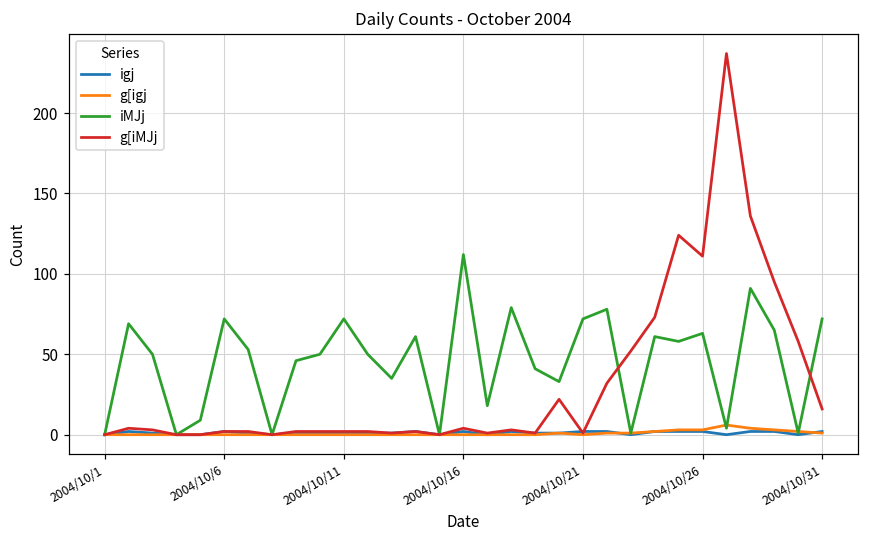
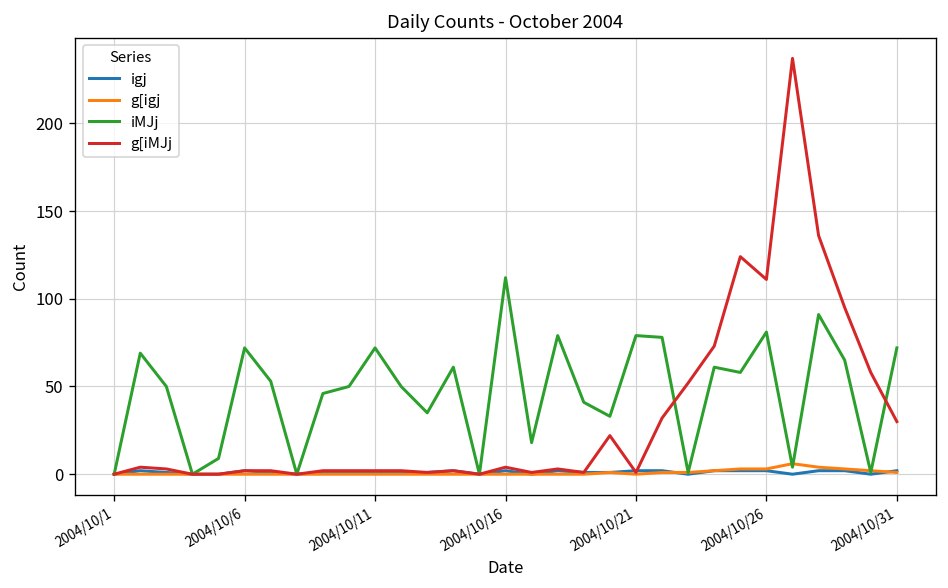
  {
    "igj": {
      "2004/10/16": 2
    },
    "g[igj": {
      "2004/10/6": 0,
      "2004/10/16": 0
    },
    "iMJj": {
      "2004/10/6": 72,
      "2004/10/11": 72,
      "2004/10/16": 112,
-     "2004/10/21": 72,
-     "2004/10/26": 63,
+     "2004/10/21": 79,
+     "2004/10/26": 81,
      "2004/10/31": 72
    },
    "g[iMJj": {
      "2004/10/16": 4,
      "2004/10/26": 111,
-     "2004/10/31": 16
+     "2004/10/31": 30
    }
  }
